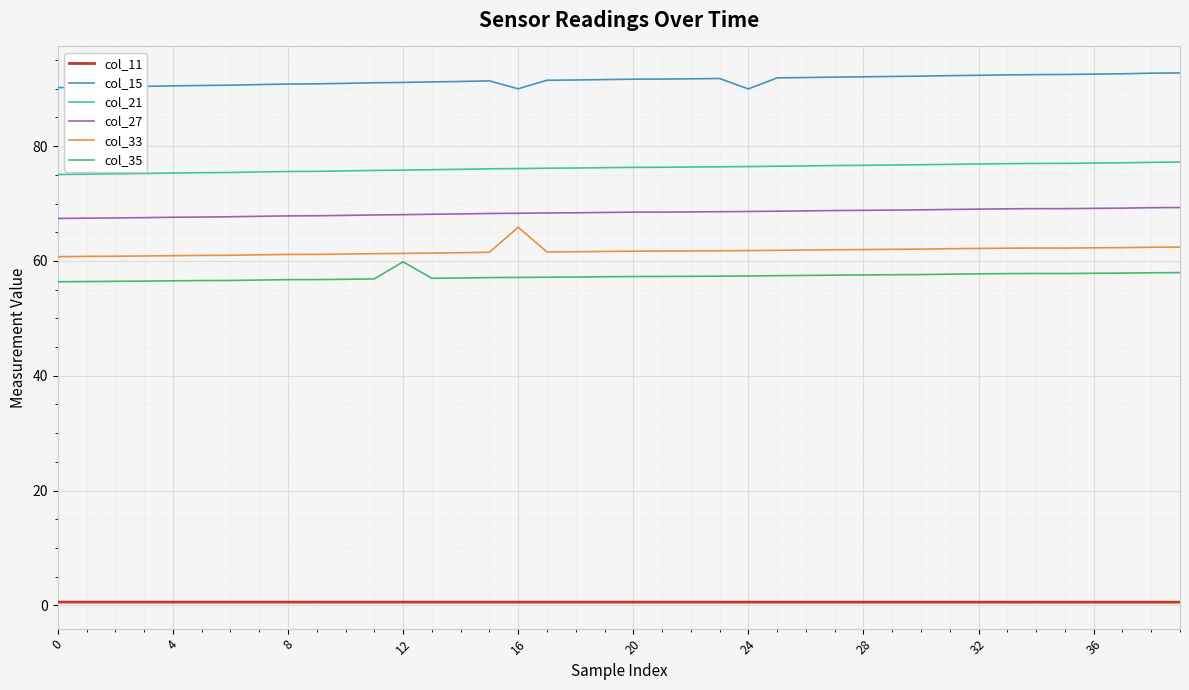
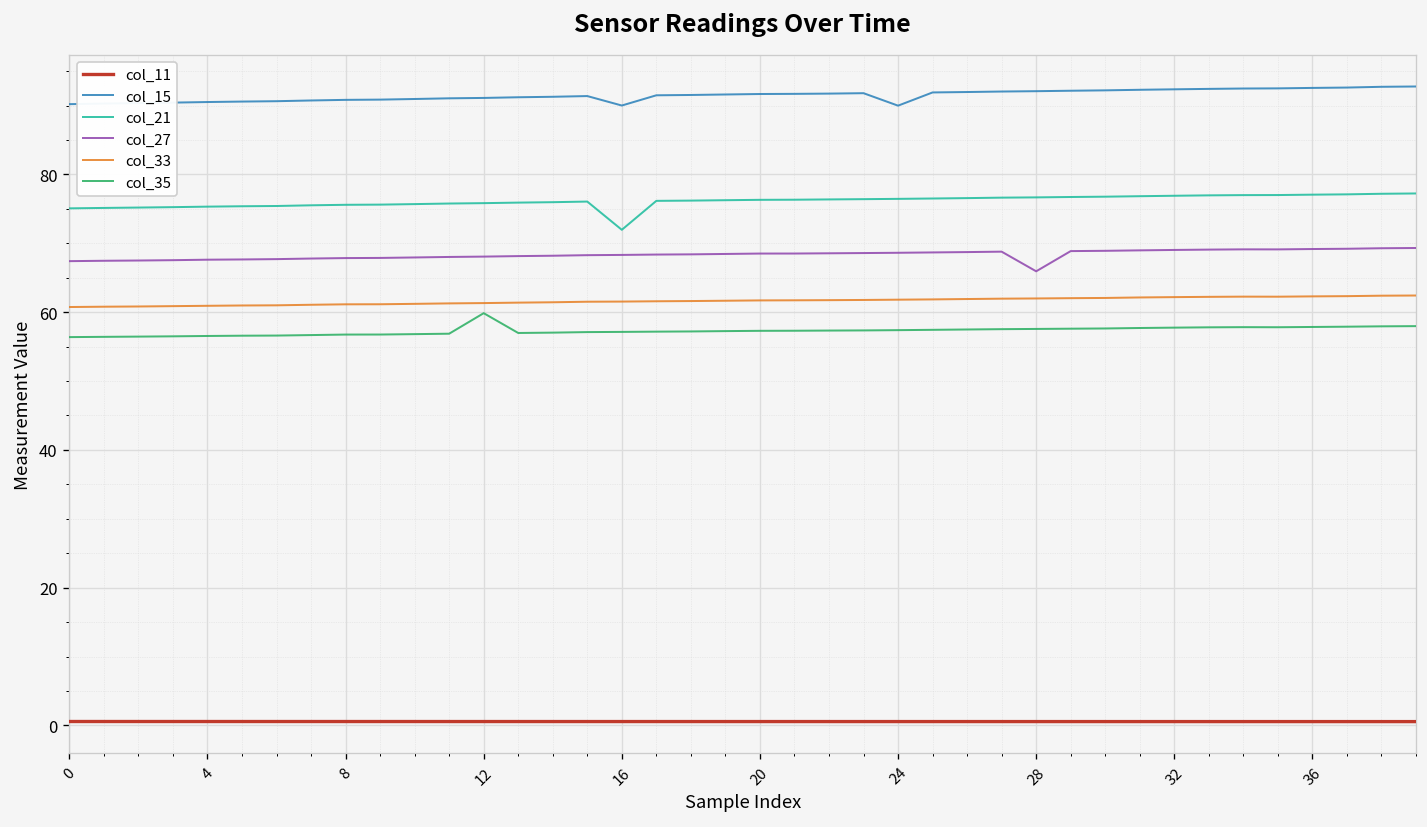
  {
    "col_11": {
      "0": 1,
      "4": 1,
      "8": 1,
      "12": 1,
      "16": 1,
      "20": 1,
      "24": 1,
      "28": 1,
      "32": 1,
      "36": 1
    },
    "col_15": {
      "0": 90,
      "4": 91,
      "8": 91,
      "12": 91,
      "16": 90,
      "20": 92,
      "24": 90,
      "28": 92,
      "32": 92,
      "36": 93
    },
    "col_21": {
      "0": 75,
      "4": 75,
      "8": 76,
      "12": 76,
-     "16": 76,
+     "16": 72,
      "20": 76,
      "24": 76,
      "28": 77,
      "32": 77,
      "36": 77
    },
    "col_27": {
      "0": 67,
      "4": 68,
      "8": 68,
      "12": 68,
      "16": 68,
      "20": 69,
      "24": 69,
-     "28": 69,
+     "28": 66,
      "32": 69,
      "36": 69
    },
    "col_33": {
      "0": 61,
      "4": 61,
      "8": 61,
      "12": 61,
-     "16": 66,
+     "16": 62,
      "20": 62,
      "24": 62,
      "28": 62,
      "32": 62,
      "36": 62
    },
    "col_35": {
      "0": 56,
      "4": 57,
      "8": 57,
      "12": 60,
      "16": 57,
      "20": 57,
      "24": 57,
      "28": 58,
      "32": 58,
      "36": 58
    }
  }
